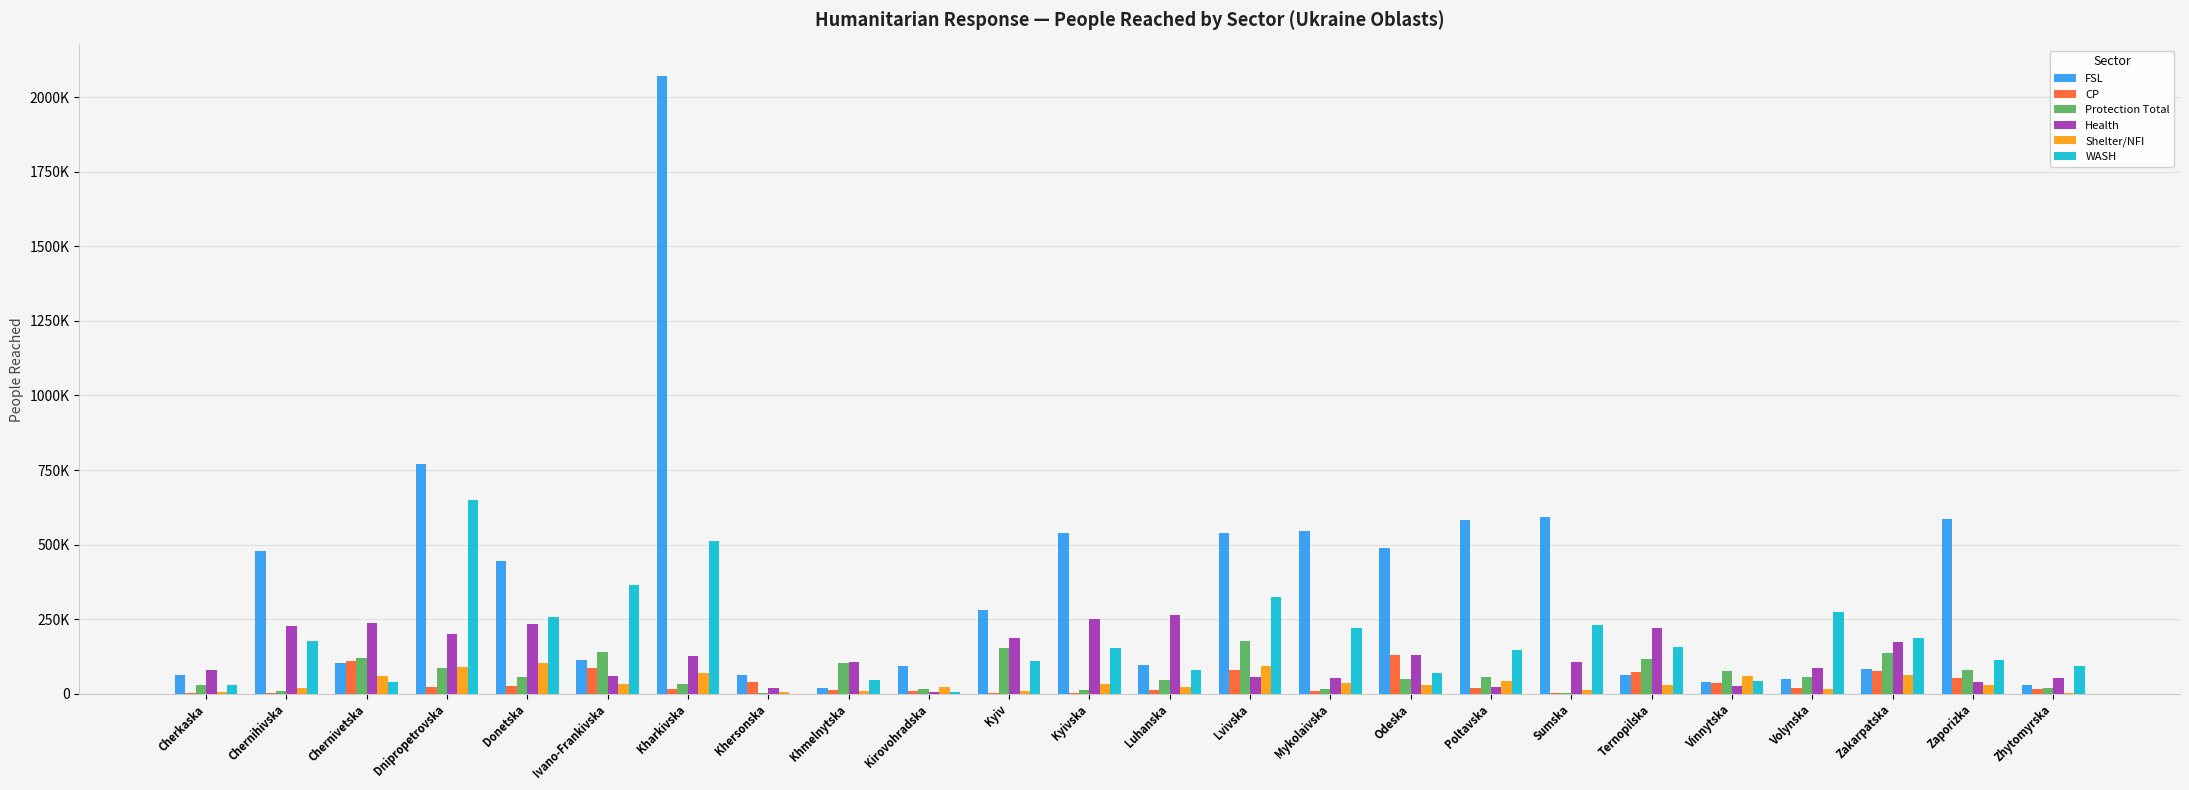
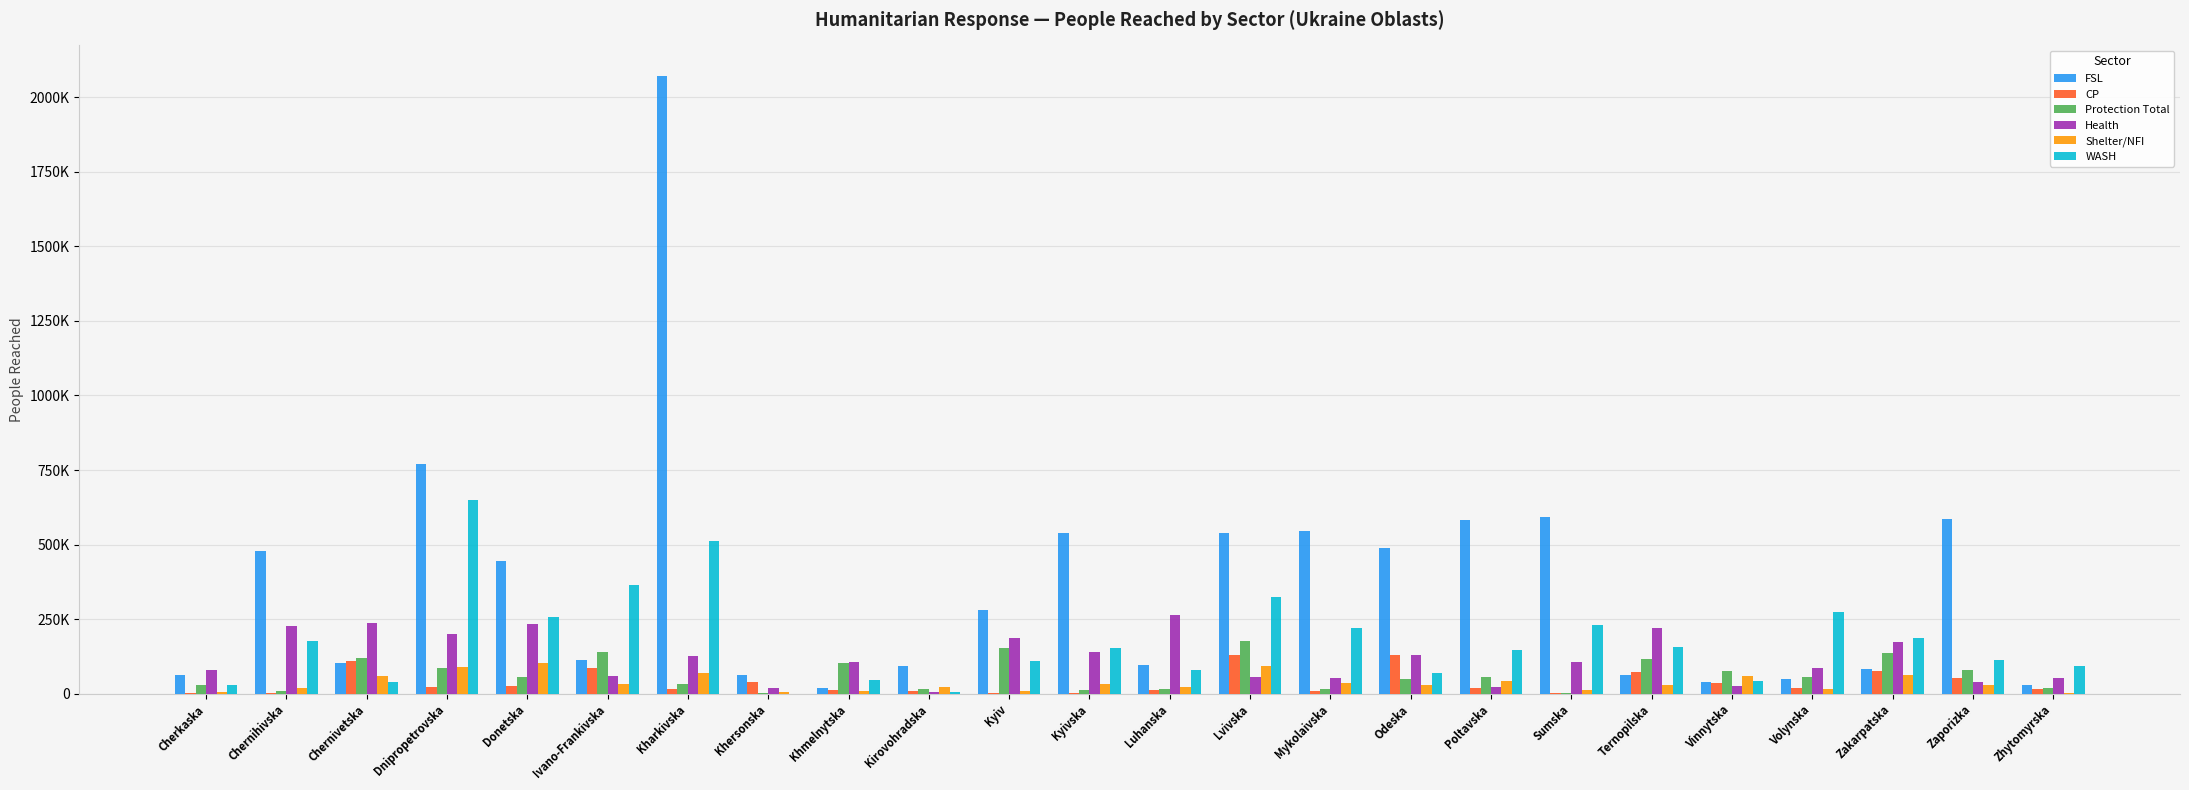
  {
    "CP": {
      "Chernivetska": 110000,
      "Dnipropetrovska": 20000,
      "Donetska": 20000,
      "Ivano-Frankivska": 90000,
      "Kharkivska": 10000,
      "Khersonska": 40000,
      "Khmelnytska": 10000,
      "Kirovohradska": 10000,
      "Luhanska": 10000,
-     "Lvivska": 80000,
+     "Lvivska": 130000,
      "Mykolaivska": 10000,
      "Odeska": 130000,
      "Poltavska": 20000,
      "Ternopilska": 70000,
      "Vinnytska": 40000,
      "Volynska": 20000,
      "Zakarpatska": 80000,
      "Zaporizka": 50000,
      "Zhytomyrska": 20000
    },
    "Protection Total": {
      "Cherkaska": 30000,
      "Chernivetska": 120000,
      "Dnipropetrovska": 90000,
      "Donetska": 60000,
      "Ivano-Frankivska": 140000,
      "Kharkivska": 30000,
      "Khmelnytska": 100000,
      "Kirovohradska": 10000,
      "Kyiv": 150000,
      "Kyivska": 10000,
-     "Luhanska": 50000,
+     "Luhanska": 20000,
      "Lvivska": 180000,
      "Mykolaivska": 10000,
      "Odeska": 50000,
      "Poltavska": 60000,
      "Ternopilska": 120000,
      "Vinnytska": 80000,
      "Volynska": 60000,
      "Zakarpatska": 140000,
      "Zaporizka": 80000,
      "Zhytomyrska": 20000
    },
    "Health": {
      "Cherkaska": 80000,
      "Chernihivska": 230000,
      "Chernivetska": 240000,
      "Dnipropetrovska": 200000,
      "Donetska": 230000,
      "Ivano-Frankivska": 60000,
      "Kharkivska": 130000,
      "Khersonska": 20000,
      "Khmelnytska": 110000,
      "Kyiv": 190000,
-     "Kyivska": 250000,
+     "Kyivska": 140000,
      "Luhanska": 260000,
      "Lvivska": 60000,
      "Mykolaivska": 50000,
      "Odeska": 130000,
      "Poltavska": 20000,
      "Sumska": 110000,
      "Ternopilska": 220000,
      "Vinnytska": 30000,
      "Volynska": 90000,
      "Zakarpatska": 170000,
      "Zaporizka": 40000,
      "Zhytomyrska": 50000
    },
    "Shelter/NFI": {
      "Chernihivska": 20000,
      "Chernivetska": 60000,
      "Dnipropetrovska": 90000,
      "Donetska": 100000,
      "Ivano-Frankivska": 30000,
      "Kharkivska": 70000,
      "Khmelnytska": 10000,
      "Kirovohradska": 20000,
      "Kyiv": 10000,
      "Kyivska": 30000,
      "Luhanska": 20000,
      "Lvivska": 90000,
      "Mykolaivska": 40000,
      "Odeska": 30000,
      "Poltavska": 40000,
      "Sumska": 10000,
      "Ternopilska": 30000,
      "Vinnytska": 60000,
      "Volynska": 10000,
      "Zakarpatska": 60000,
      "Zaporizka": 30000
    }
  }
